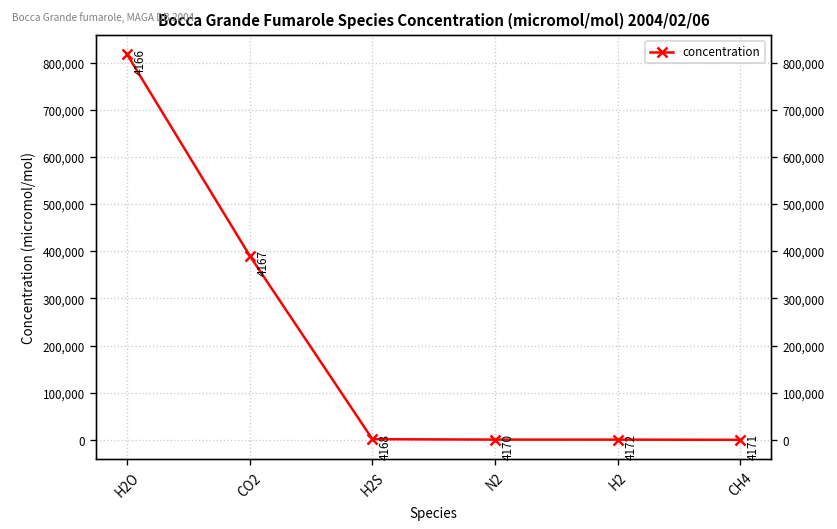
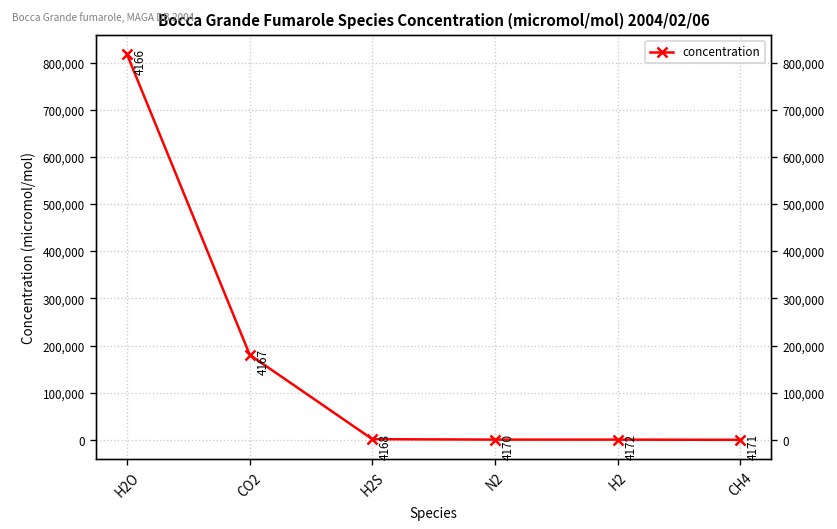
  {
-   "CO2": "390,000"
+   "CO2": "180,000"
  }
